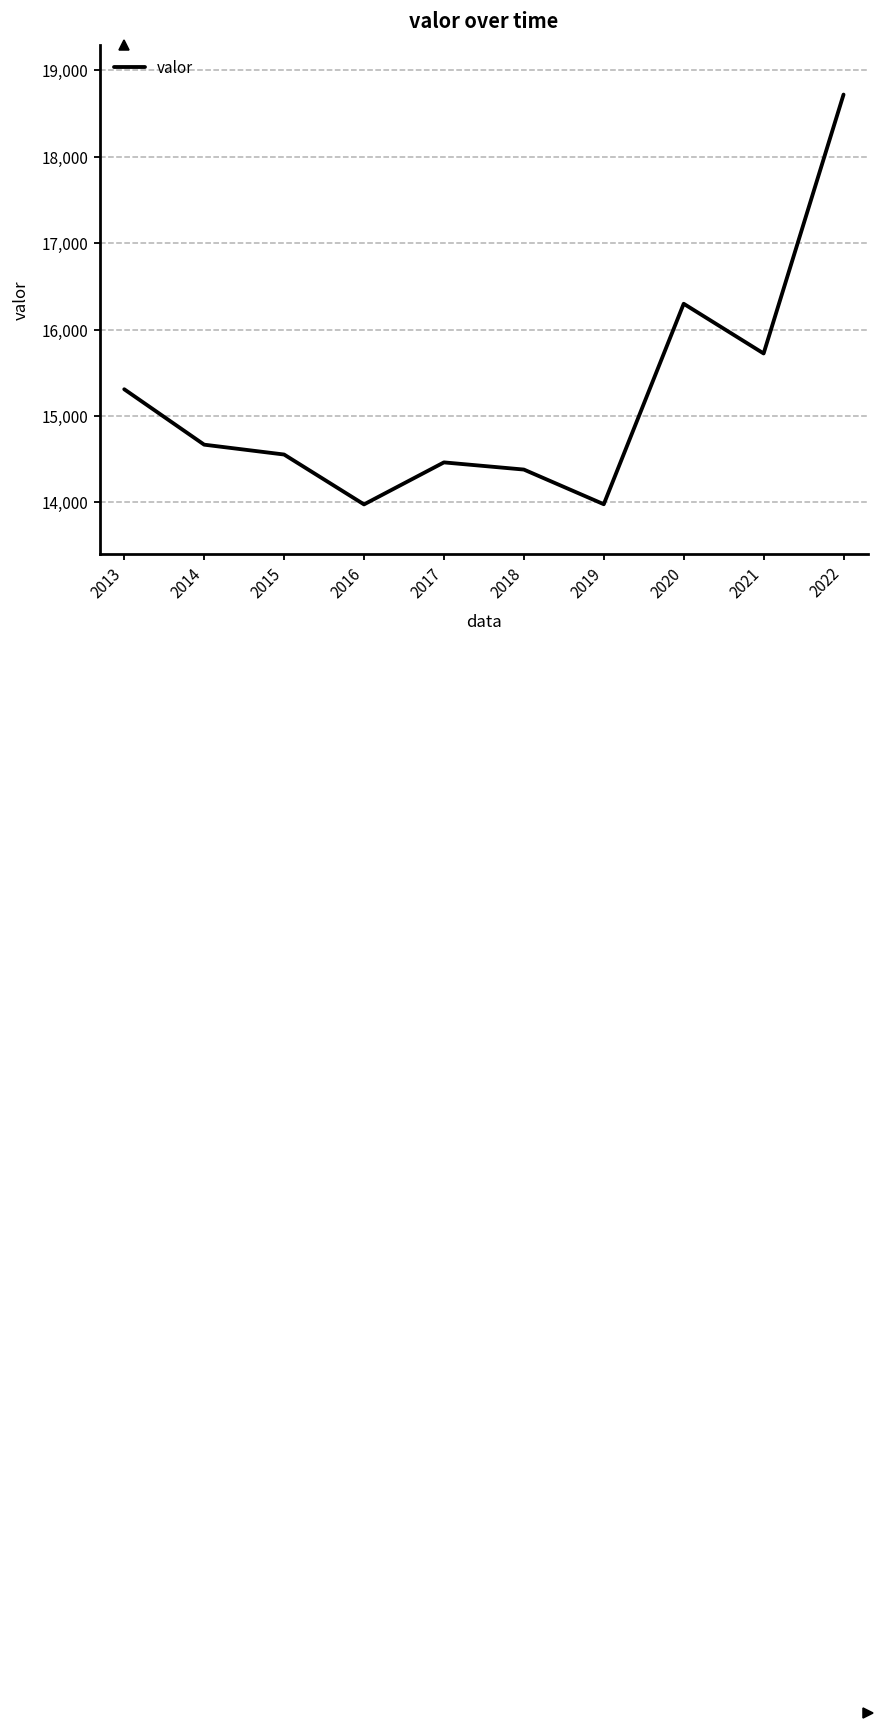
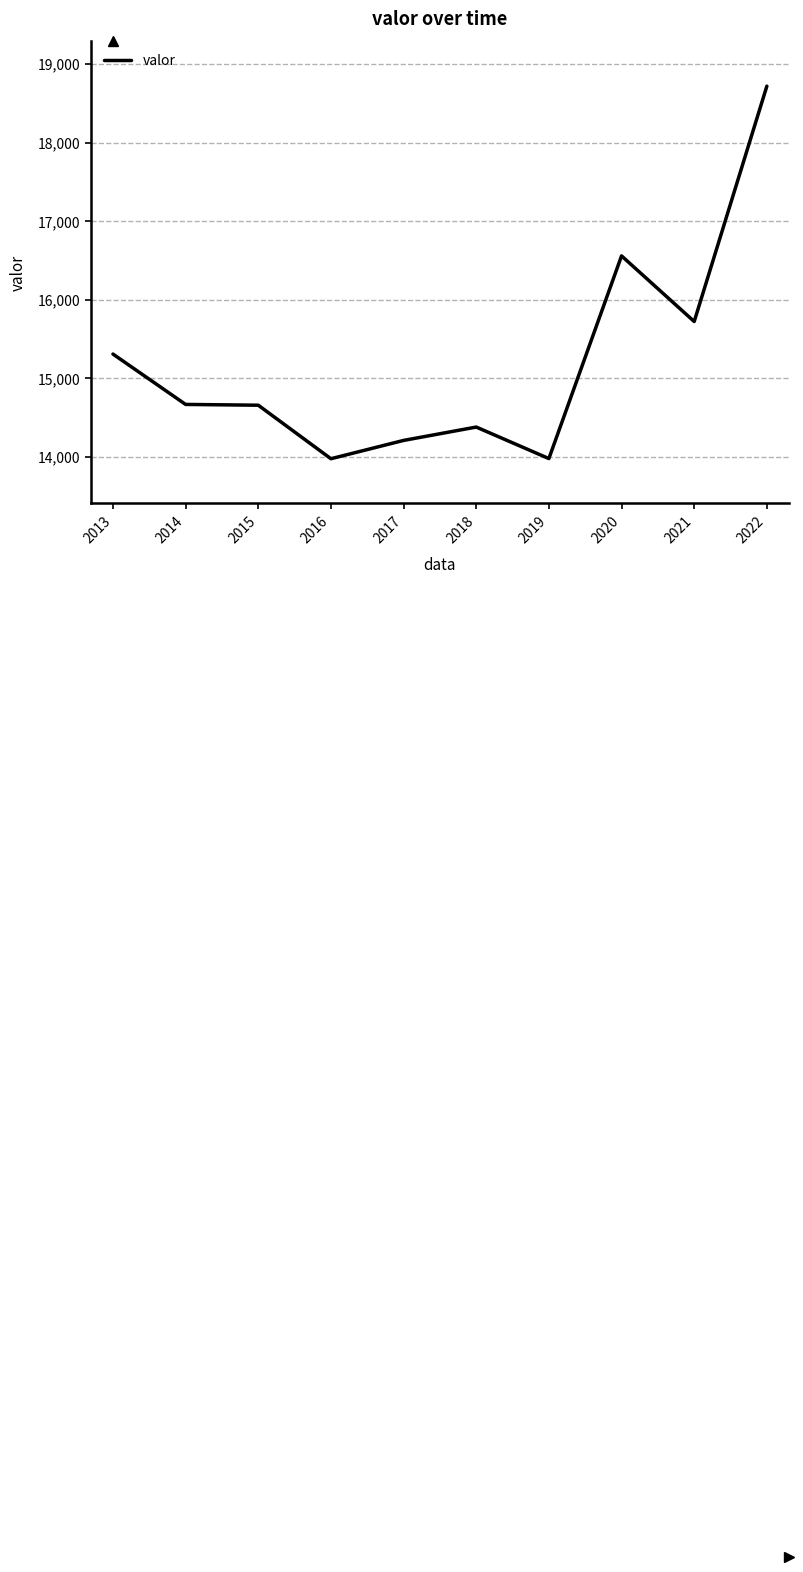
  {
    "2013": "15,300",
    "2014": "14,700",
-   "2015": "14,600",
+   "2015": "14,700",
    "2016": "14,000",
-   "2017": "14,500",
+   "2017": "14,200",
    "2018": "14,400",
    "2019": "14,000",
-   "2020": "16,300",
+   "2020": "16,600",
    "2021": "15,700",
    "2022": "18,700"
  }
